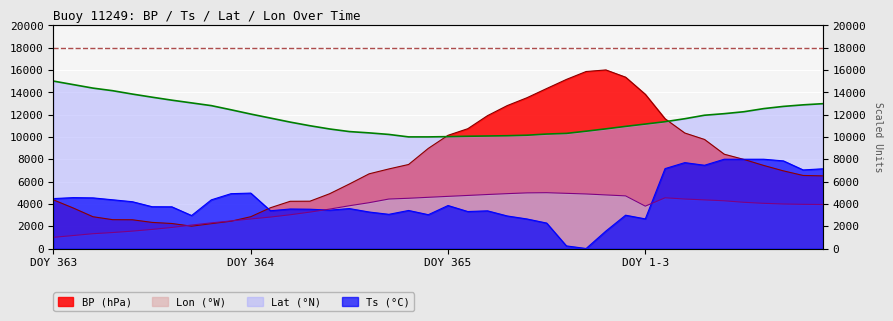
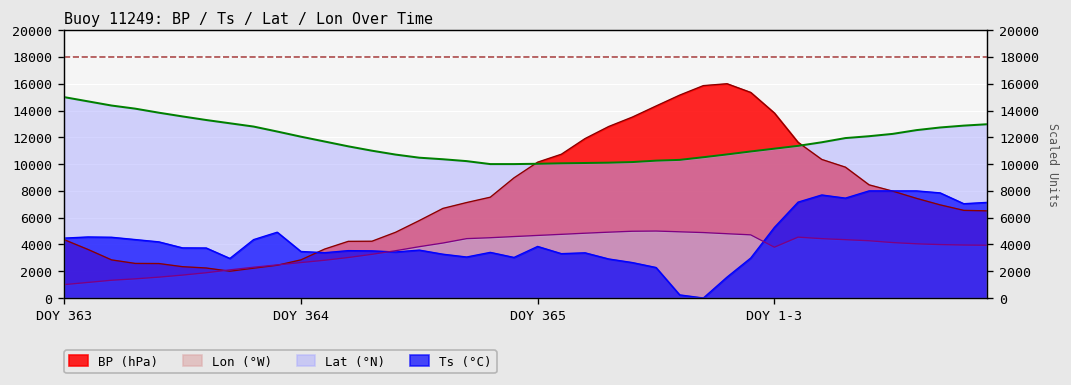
  {
    "BP (hPa)": {
      "DOY 1-3": 13800
    },
    "Lon (°W)": {
      "DOY 363": 1000,
      "DOY 365": 4700,
      "DOY 1-3": 3800
    },
    "Lat (°N)": {
      "DOY 363": 15000,
      "DOY 364": 12000,
      "DOY 1-3": 11200
    },
    "Ts (°C)": {
-     "DOY 364": 5000,
+     "DOY 364": 3500,
      "DOY 365": 3900,
-     "DOY 1-3": 2700
+     "DOY 1-3": 5300
    }
  }
